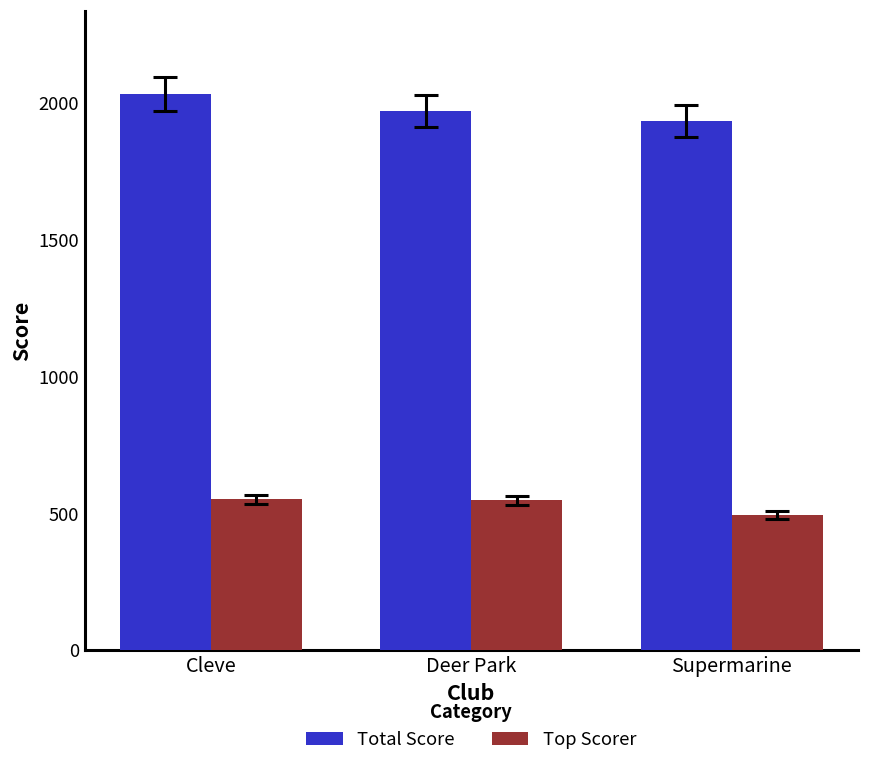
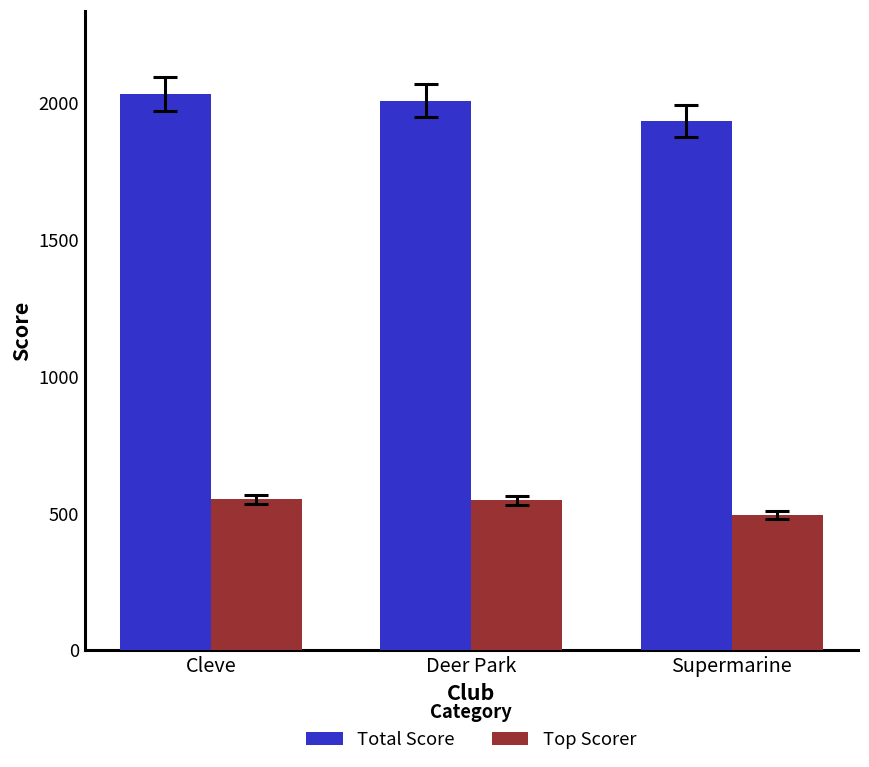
  {
    "Total Score": {
      "Cleve": 2030,
-     "Deer Park": 1970,
+     "Deer Park": 2010,
      "Supermarine": 1930
    },
    "Top Scorer": {
      "Cleve": 550,
      "Deer Park": 550,
      "Supermarine": 490
    }
  }
